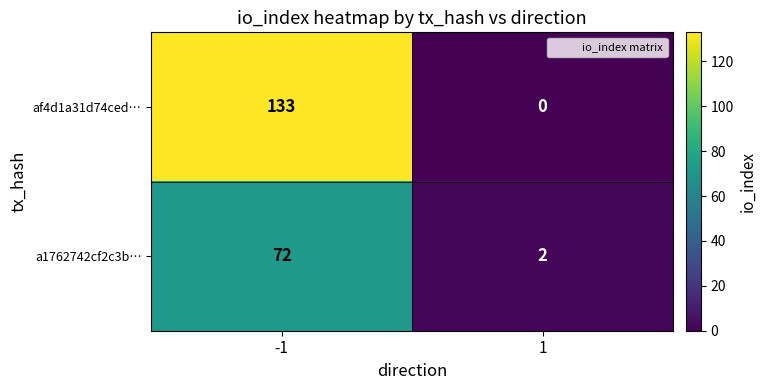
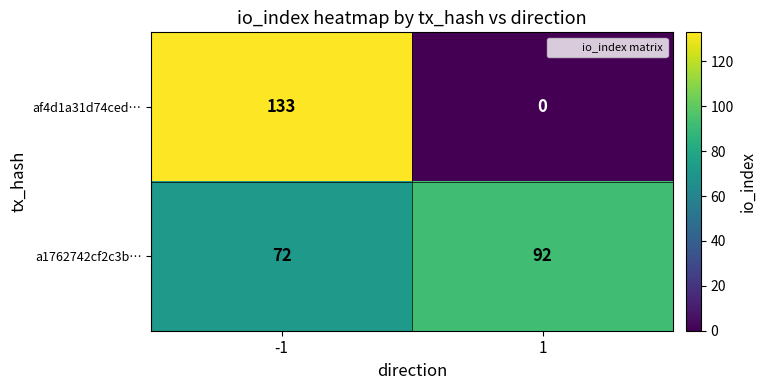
  {
    "af4d1a31d74ced…": {
      "-1": 133,
      "1": 0
    },
    "a1762742cf2c3b…": {
      "-1": 72,
-     "1": 2
+     "1": 92
    }
  }
